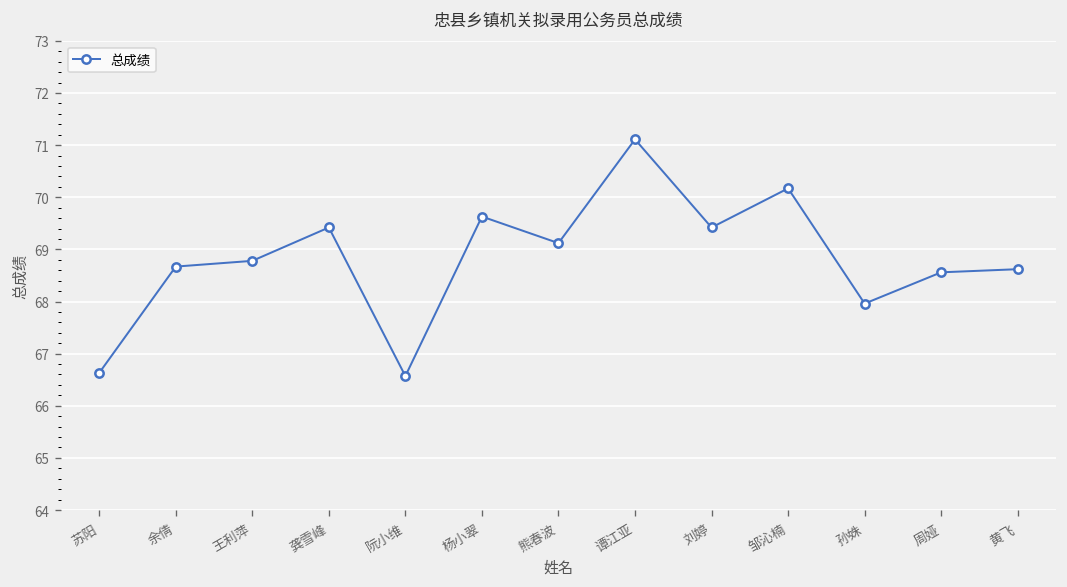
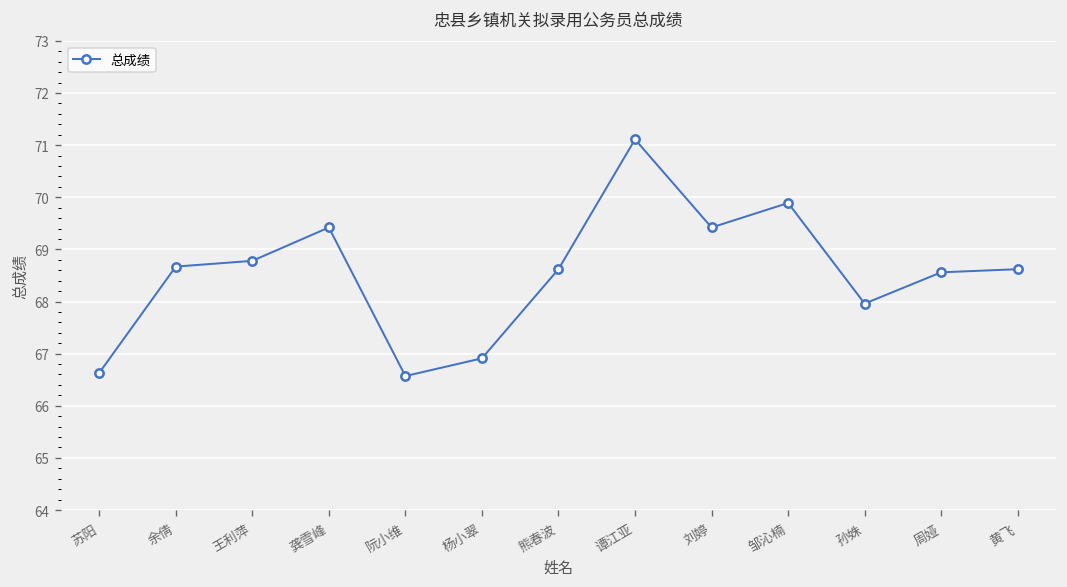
  {
    "苏阳": 66.6,
    "余倩": 68.7,
    "王利萍": 68.8,
    "龚雪峰": 69.4,
    "阮小维": 66.6,
-   "杨小翠": 69.6,
-   "熊春波": 69.1,
+   "杨小翠": 66.9,
+   "熊春波": 68.6,
    "谭江亚": 71.1,
    "刘婷": 69.4,
-   "邹沁楠": 70.2,
+   "邹沁楠": 69.9,
    "孙姝": 68.0,
    "周娅": 68.6,
    "黄飞": 68.6
  }
